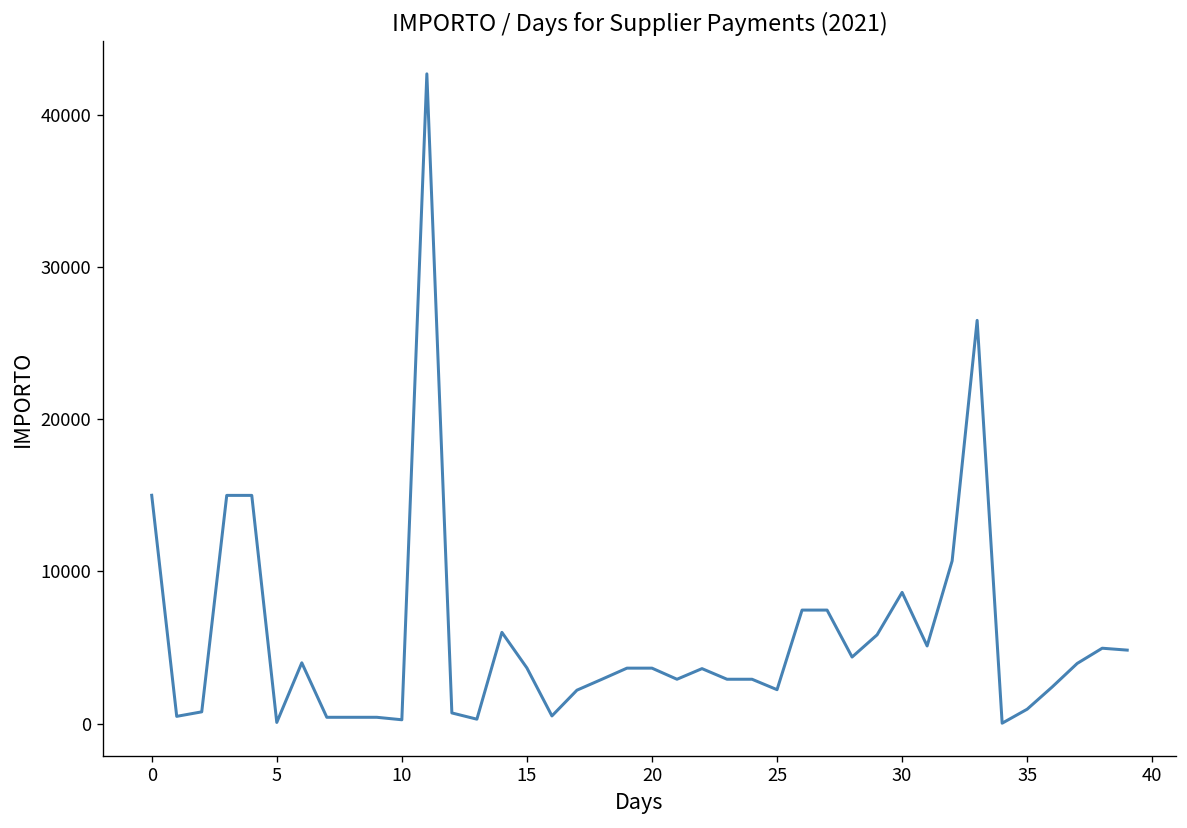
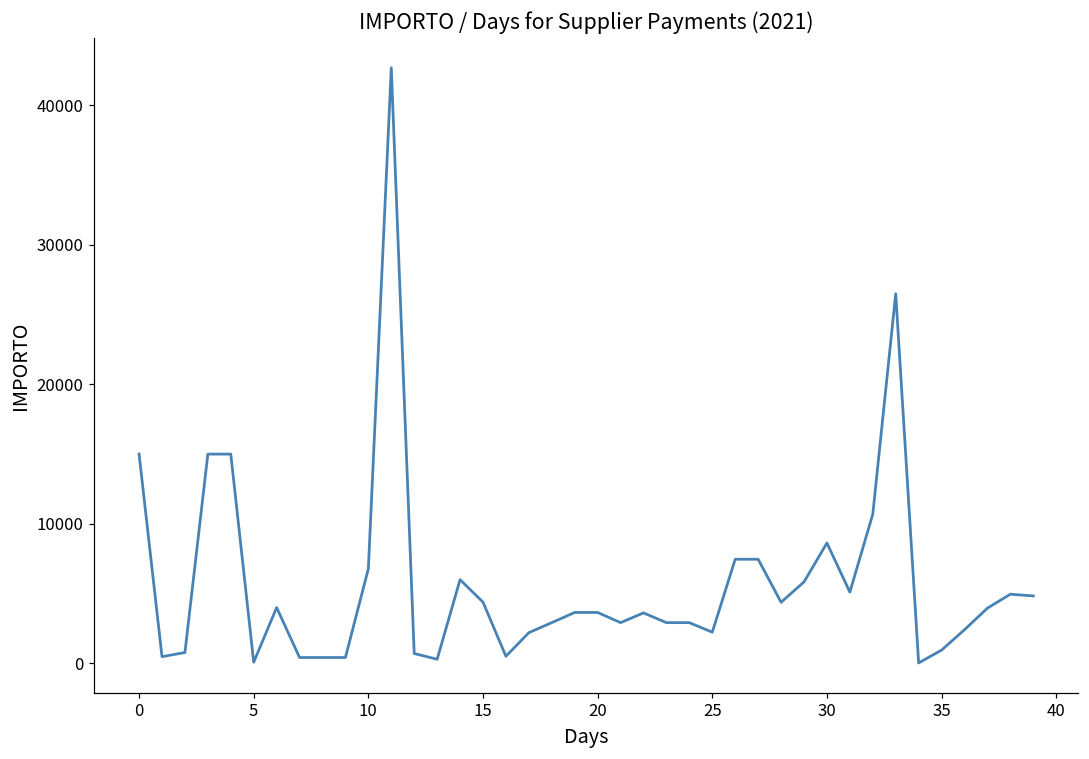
  {
    "0": 15000,
    "5": 100,
-   "10": 300,
-   "15": 3700,
+   "10": 6800,
+   "15": 4400,
    "20": 3600,
    "25": 2200,
    "30": 8600,
    "35": 1000
  }
